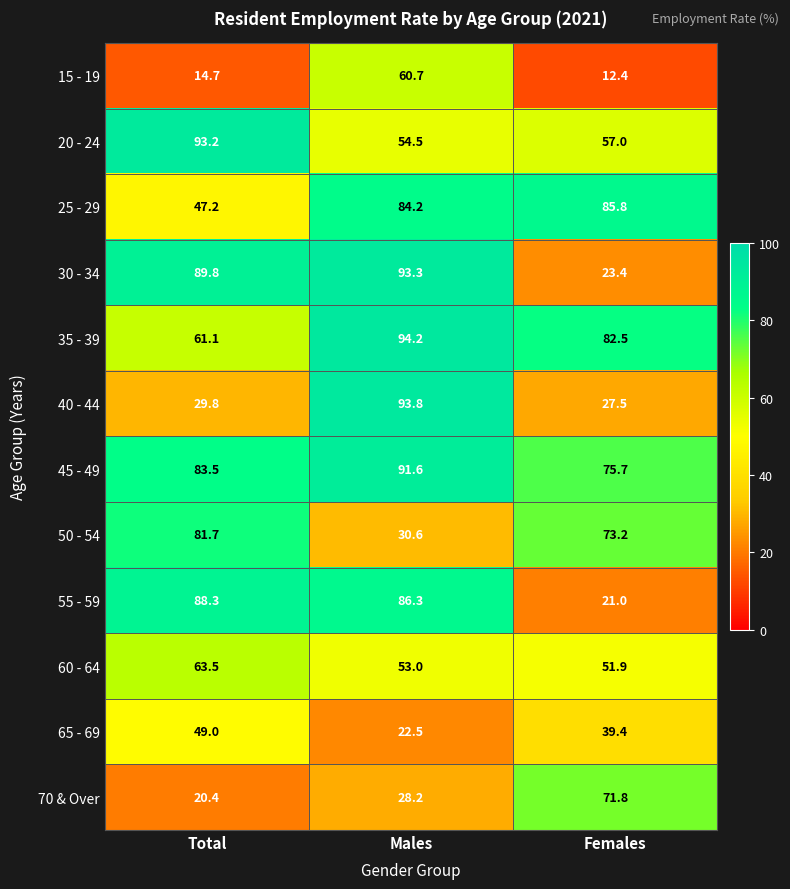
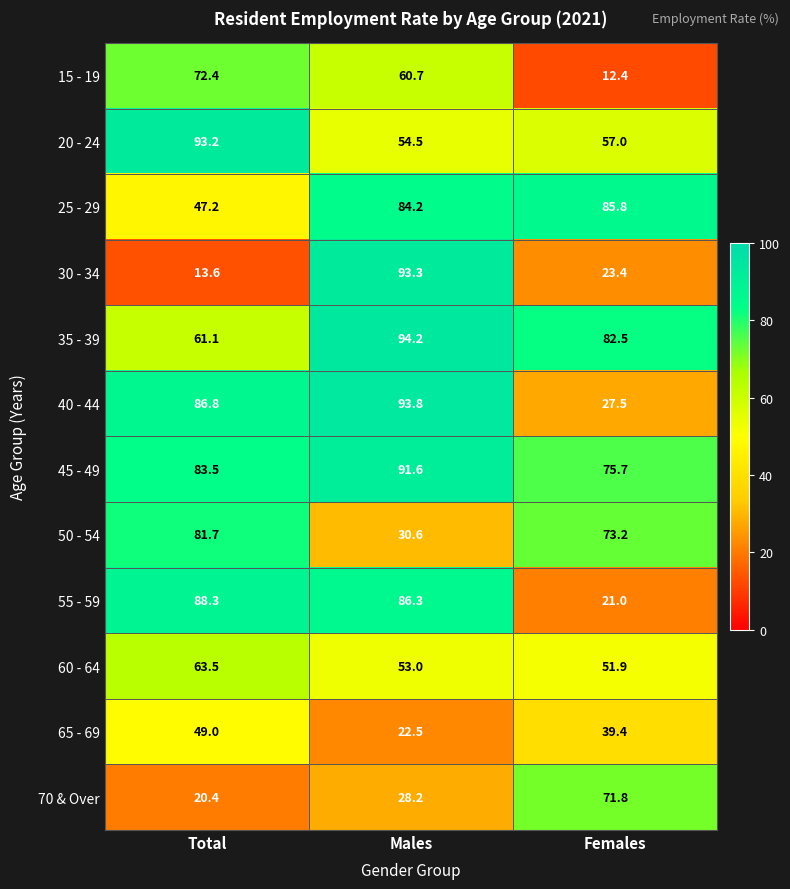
  {
    "15 - 19": {
-     "Total": 14.7,
+     "Total": 72.4,
      "Males": 60.7,
      "Females": 12.4
    },
    "20 - 24": {
      "Total": 93.2,
      "Males": 54.5,
      "Females": 57.0
    },
    "25 - 29": {
      "Total": 47.2,
      "Males": 84.2,
      "Females": 85.8
    },
    "30 - 34": {
-     "Total": 89.8,
+     "Total": 13.6,
      "Males": 93.3,
      "Females": 23.4
    },
    "35 - 39": {
      "Total": 61.1,
      "Males": 94.2,
      "Females": 82.5
    },
    "40 - 44": {
-     "Total": 29.8,
+     "Total": 86.8,
      "Males": 93.8,
      "Females": 27.5
    },
    "45 - 49": {
      "Total": 83.5,
      "Males": 91.6,
      "Females": 75.7
    },
    "50 - 54": {
      "Total": 81.7,
      "Males": 30.6,
      "Females": 73.2
    },
    "55 - 59": {
      "Total": 88.3,
      "Males": 86.3,
      "Females": 21.0
    },
    "60 - 64": {
      "Total": 63.5,
      "Males": 53.0,
      "Females": 51.9
    },
    "65 - 69": {
      "Total": 49.0,
      "Males": 22.5,
      "Females": 39.4
    },
    "70 & Over": {
      "Total": 20.4,
      "Males": 28.2,
      "Females": 71.8
    }
  }
